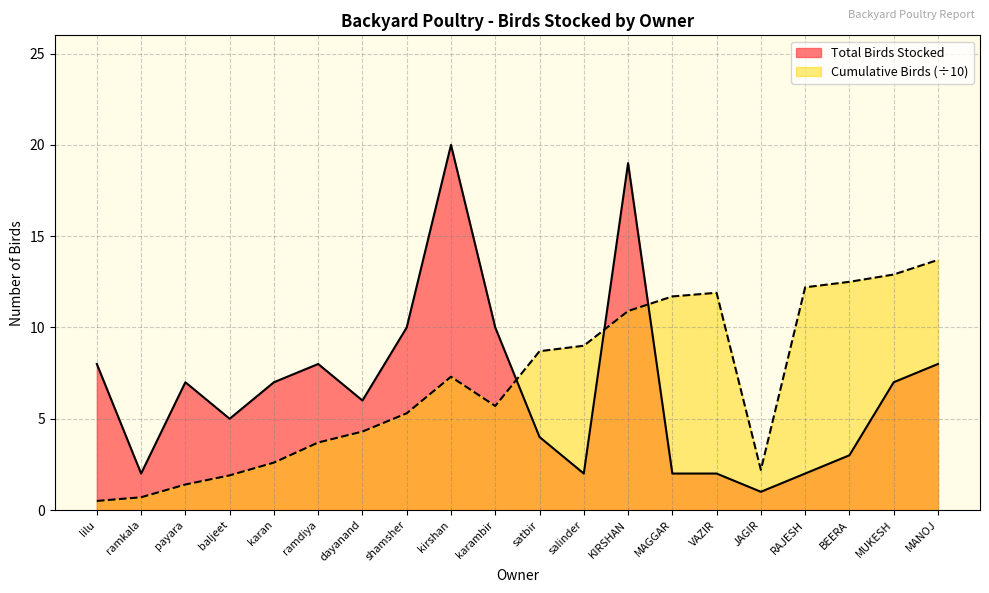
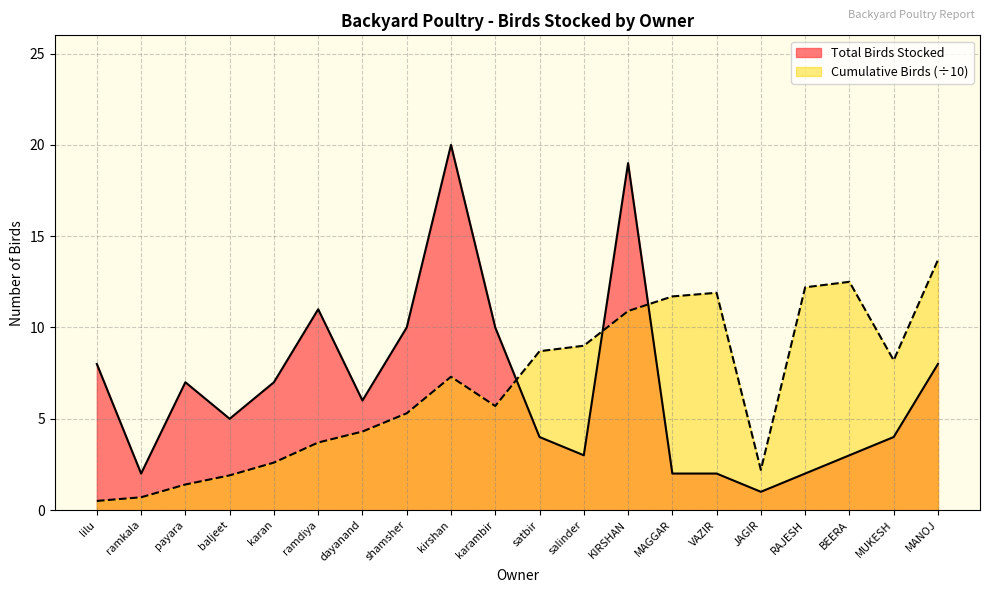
  {
    "Total Birds Stocked": {
      "lilu": 8,
      "ramkala": 2,
      "payara": 7,
      "baljeet": 5,
      "karan": 7,
-     "ramdiya": 8,
+     "ramdiya": 11,
      "dayanand": 6,
      "shamsher": 10,
      "kirshan": 20,
      "karambir": 10,
      "satbir": 4,
-     "salinder": 2,
+     "salinder": 3,
      "KIRSHAN": 19,
      "MAGGAR": 2,
      "VAZIR": 2,
      "JAGIR": 1,
      "RAJESH": 2,
      "BEERA": 3,
-     "MUKESH": 7,
+     "MUKESH": 4,
      "MANOJ": 8
    },
    "Cumulative Birds (÷10)": {
      "lilu": 0.5,
      "ramkala": 0.7,
      "payara": 1.4,
      "baljeet": 1.9,
      "karan": 2.6,
      "ramdiya": 3.7,
      "dayanand": 4.3,
      "shamsher": 5.3,
      "kirshan": 7.3,
      "karambir": 5.7,
      "satbir": 8.7,
      "salinder": 9.0,
      "KIRSHAN": 10.9,
      "MAGGAR": 11.7,
      "VAZIR": 11.9,
      "JAGIR": 2.2,
      "RAJESH": 12.2,
      "BEERA": 12.5,
-     "MUKESH": 12.9,
+     "MUKESH": 8.2,
      "MANOJ": 13.7
    }
  }
